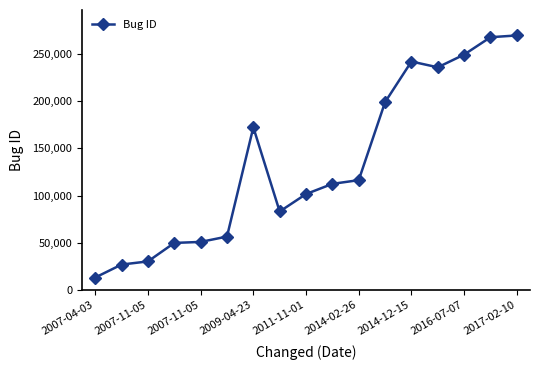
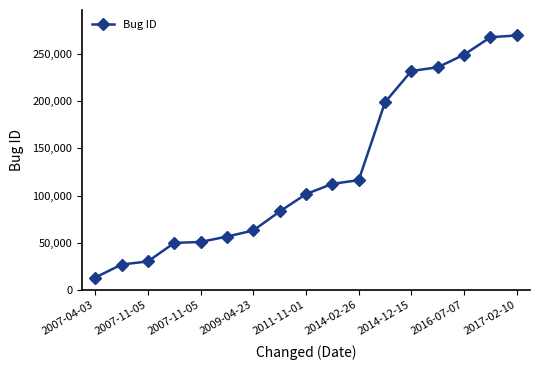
  {
    "2007-04-03": "10,000",
-   "2009-04-23": "170,000",
+   "2009-04-23": "60,000",
    "2011-11-01": "100,000",
    "2014-02-26": "120,000",
-   "2014-12-15": "240,000",
+   "2014-12-15": "230,000",
    "2016-07-07": "250,000",
    "2017-02-10": "270,000"
  }
